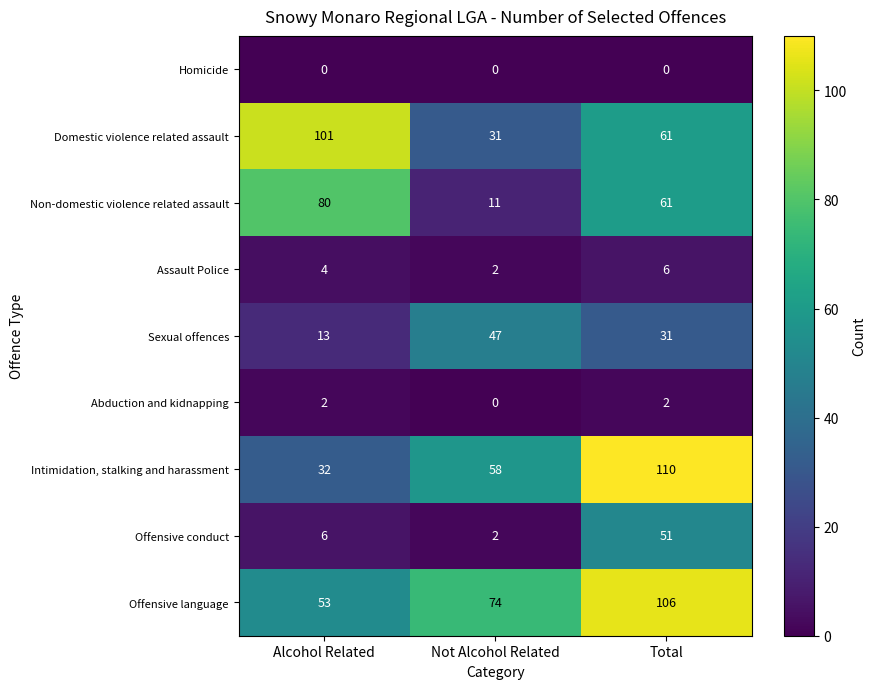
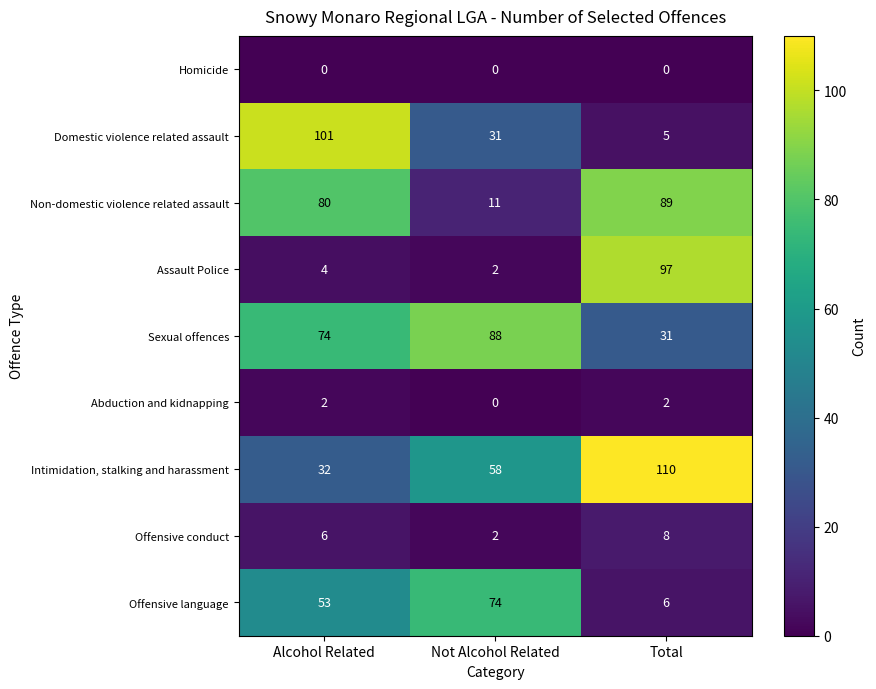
  {
    "Homicide": {
      "Alcohol Related": 0,
      "Not Alcohol Related": 0,
      "Total": 0
    },
    "Domestic violence related assault": {
      "Alcohol Related": 101,
      "Not Alcohol Related": 31,
-     "Total": 61
+     "Total": 5
    },
    "Non-domestic violence related assault": {
      "Alcohol Related": 80,
      "Not Alcohol Related": 11,
-     "Total": 61
+     "Total": 89
    },
    "Assault Police": {
      "Alcohol Related": 4,
      "Not Alcohol Related": 2,
-     "Total": 6
+     "Total": 97
    },
    "Sexual offences": {
-     "Alcohol Related": 13,
-     "Not Alcohol Related": 47,
+     "Alcohol Related": 74,
+     "Not Alcohol Related": 88,
      "Total": 31
    },
    "Abduction and kidnapping": {
      "Alcohol Related": 2,
      "Not Alcohol Related": 0,
      "Total": 2
    },
    "Intimidation, stalking and harassment": {
      "Alcohol Related": 32,
      "Not Alcohol Related": 58,
      "Total": 110
    },
    "Offensive conduct": {
      "Alcohol Related": 6,
      "Not Alcohol Related": 2,
-     "Total": 51
+     "Total": 8
    },
    "Offensive language": {
      "Alcohol Related": 53,
      "Not Alcohol Related": 74,
-     "Total": 106
+     "Total": 6
    }
  }
